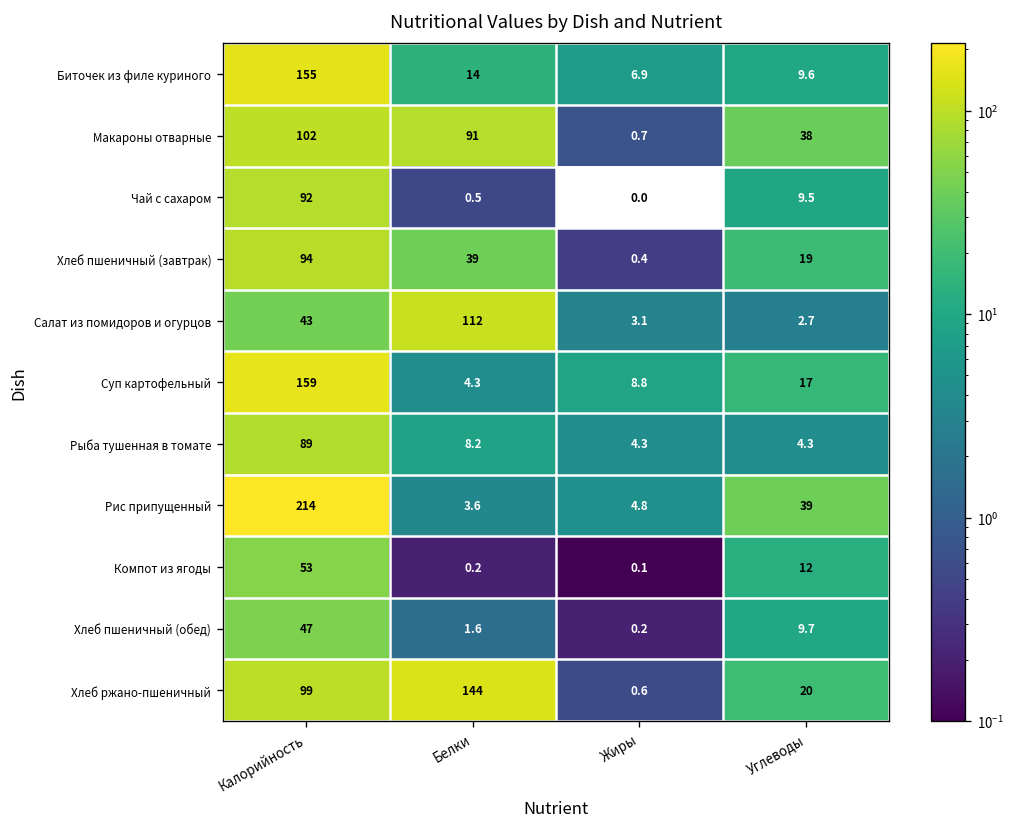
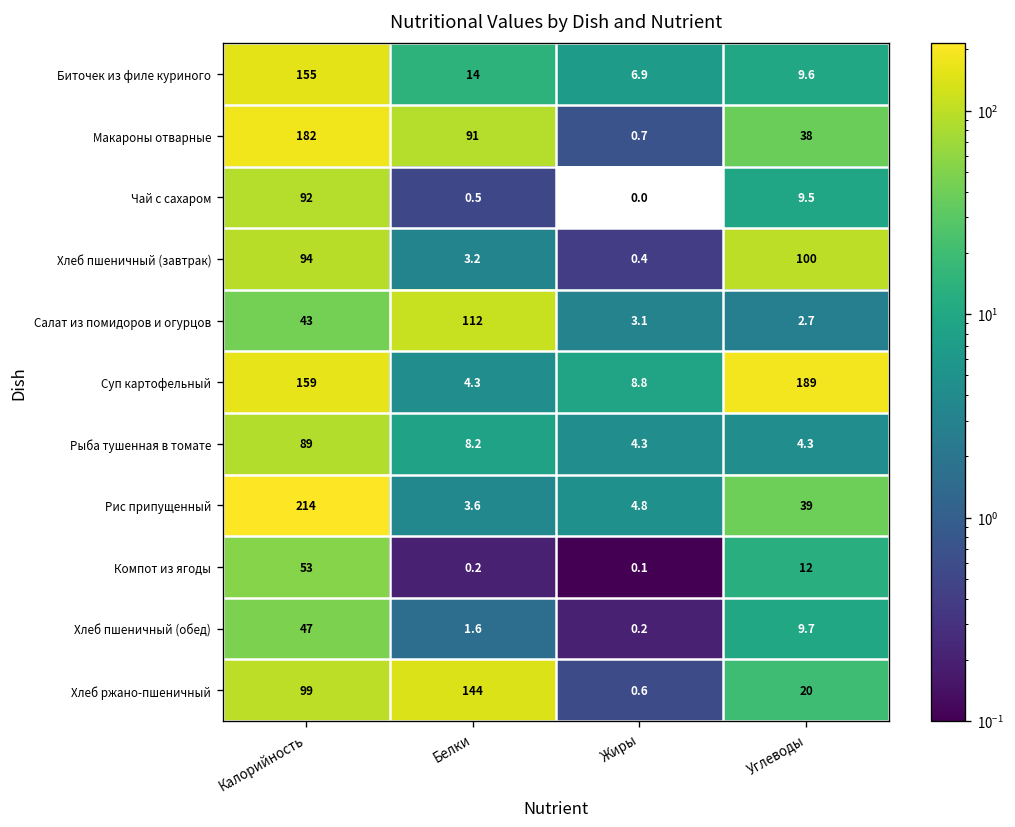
  {
    "Биточек из филе куриного": {
      "Калорийность": 155,
      "Белки": 14,
      "Жиры": 6.9,
      "Углеводы": 9.6
    },
    "Макароны отварные": {
-     "Калорийность": 102,
+     "Калорийность": 182,
      "Белки": 91,
      "Жиры": 0.7,
      "Углеводы": 38
    },
    "Чай с сахаром": {
      "Калорийность": 92,
      "Белки": 0.5,
      "Жиры": 0.0,
      "Углеводы": 9.5
    },
    "Хлеб пшеничный (завтрак)": {
      "Калорийность": 94,
-     "Белки": 39,
+     "Белки": 3.2,
      "Жиры": 0.4,
-     "Углеводы": 19
+     "Углеводы": 100
    },
    "Салат из помидоров и огурцов": {
      "Калорийность": 43,
      "Белки": 112,
      "Жиры": 3.1,
      "Углеводы": 2.7
    },
    "Суп картофельный": {
      "Калорийность": 159,
      "Белки": 4.3,
      "Жиры": 8.8,
-     "Углеводы": 17
+     "Углеводы": 189
    },
    "Рыба тушенная в томате": {
      "Калорийность": 89,
      "Белки": 8.2,
      "Жиры": 4.3,
      "Углеводы": 4.3
    },
    "Рис припущенный": {
      "Калорийность": 214,
      "Белки": 3.6,
      "Жиры": 4.8,
      "Углеводы": 39
    },
    "Компот из ягоды": {
      "Калорийность": 53,
      "Белки": 0.2,
      "Жиры": 0.1,
      "Углеводы": 12
    },
    "Хлеб пшеничный (обед)": {
      "Калорийность": 47,
      "Белки": 1.6,
      "Жиры": 0.2,
      "Углеводы": 9.7
    },
    "Хлеб ржано-пшеничный": {
      "Калорийность": 99,
      "Белки": 144,
      "Жиры": 0.6,
      "Углеводы": 20
    }
  }
